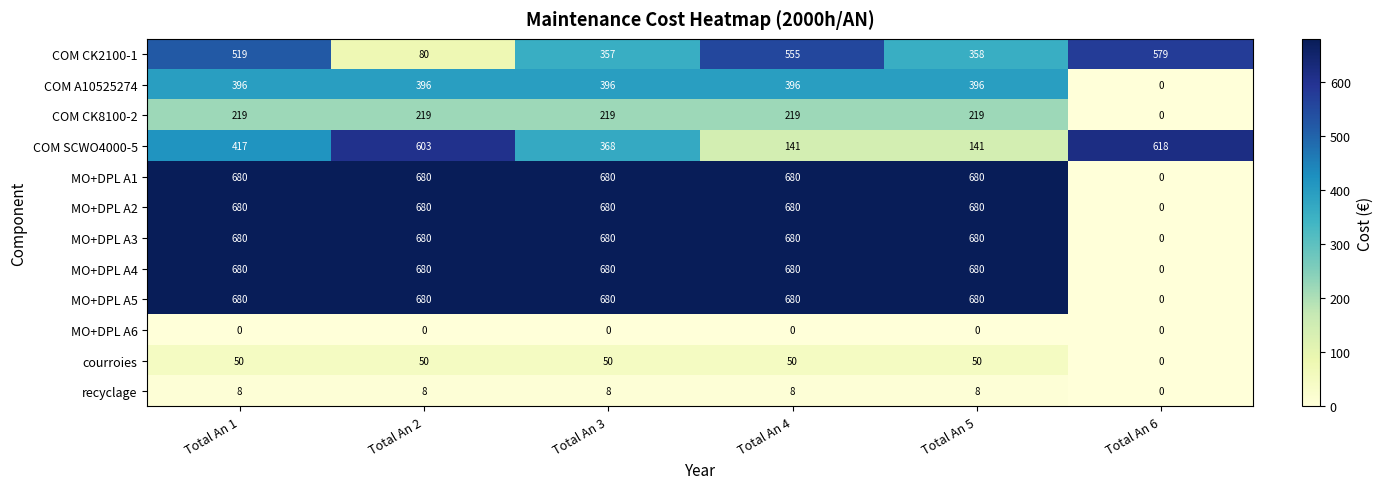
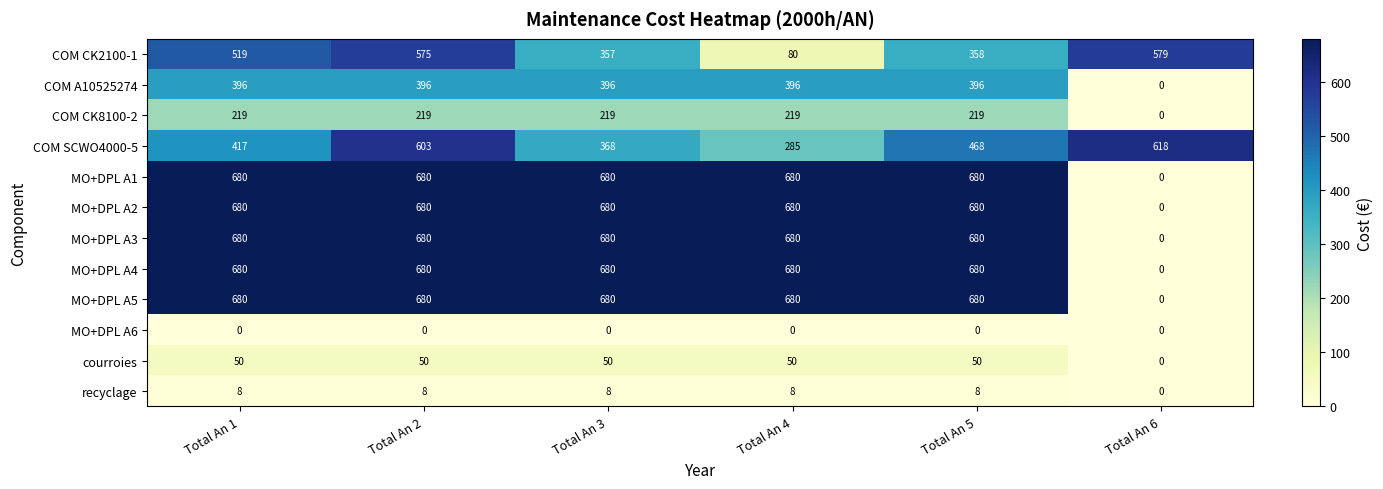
  {
    "COM CK2100-1": {
      "Total An 1": 519,
-     "Total An 2": 80,
+     "Total An 2": 575,
      "Total An 3": 357,
-     "Total An 4": 555,
+     "Total An 4": 80,
      "Total An 5": 358,
      "Total An 6": 579
    },
    "COM A10525274": {
      "Total An 1": 396,
      "Total An 2": 396,
      "Total An 3": 396,
      "Total An 4": 396,
      "Total An 5": 396,
      "Total An 6": 0
    },
    "COM CK8100-2": {
      "Total An 1": 219,
      "Total An 2": 219,
      "Total An 3": 219,
      "Total An 4": 219,
      "Total An 5": 219,
      "Total An 6": 0
    },
    "COM SCWO4000-5": {
      "Total An 1": 417,
      "Total An 2": 603,
      "Total An 3": 368,
-     "Total An 4": 141,
-     "Total An 5": 141,
+     "Total An 4": 285,
+     "Total An 5": 468,
      "Total An 6": 618
    },
    "MO+DPL A1": {
      "Total An 1": 680,
      "Total An 2": 680,
      "Total An 3": 680,
      "Total An 4": 680,
      "Total An 5": 680,
      "Total An 6": 0
    },
    "MO+DPL A2": {
      "Total An 1": 680,
      "Total An 2": 680,
      "Total An 3": 680,
      "Total An 4": 680,
      "Total An 5": 680,
      "Total An 6": 0
    },
    "MO+DPL A3": {
      "Total An 1": 680,
      "Total An 2": 680,
      "Total An 3": 680,
      "Total An 4": 680,
      "Total An 5": 680,
      "Total An 6": 0
    },
    "MO+DPL A4": {
      "Total An 1": 680,
      "Total An 2": 680,
      "Total An 3": 680,
      "Total An 4": 680,
      "Total An 5": 680,
      "Total An 6": 0
    },
    "MO+DPL A5": {
      "Total An 1": 680,
      "Total An 2": 680,
      "Total An 3": 680,
      "Total An 4": 680,
      "Total An 5": 680,
      "Total An 6": 0
    },
    "MO+DPL A6": {
      "Total An 1": 0,
      "Total An 2": 0,
      "Total An 3": 0,
      "Total An 4": 0,
      "Total An 5": 0,
      "Total An 6": 0
    },
    "courroies": {
      "Total An 1": 50,
      "Total An 2": 50,
      "Total An 3": 50,
      "Total An 4": 50,
      "Total An 5": 50,
      "Total An 6": 0
    },
    "recyclage": {
      "Total An 1": 8,
      "Total An 2": 8,
      "Total An 3": 8,
      "Total An 4": 8,
      "Total An 5": 8,
      "Total An 6": 0
    }
  }
